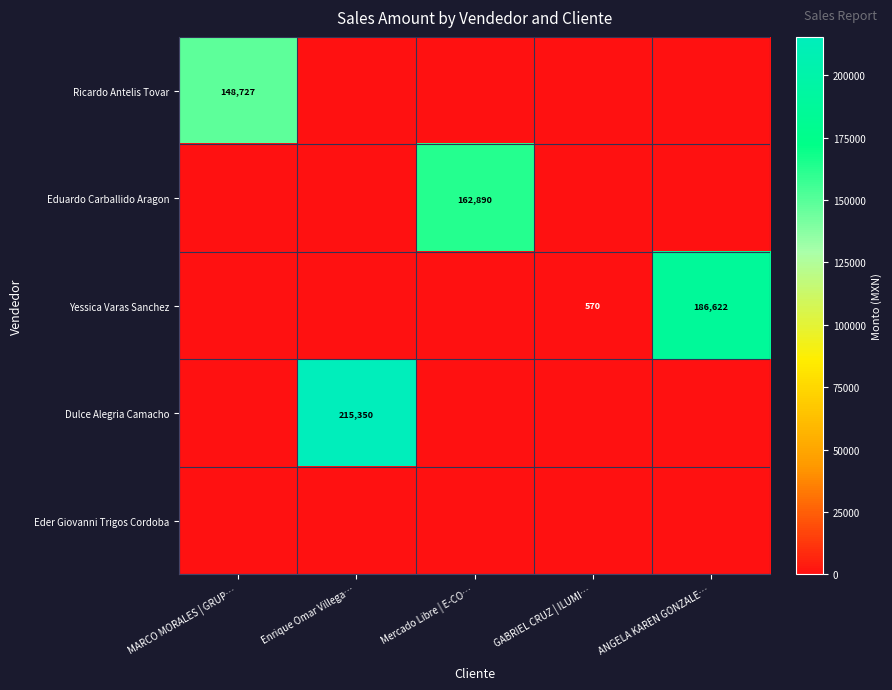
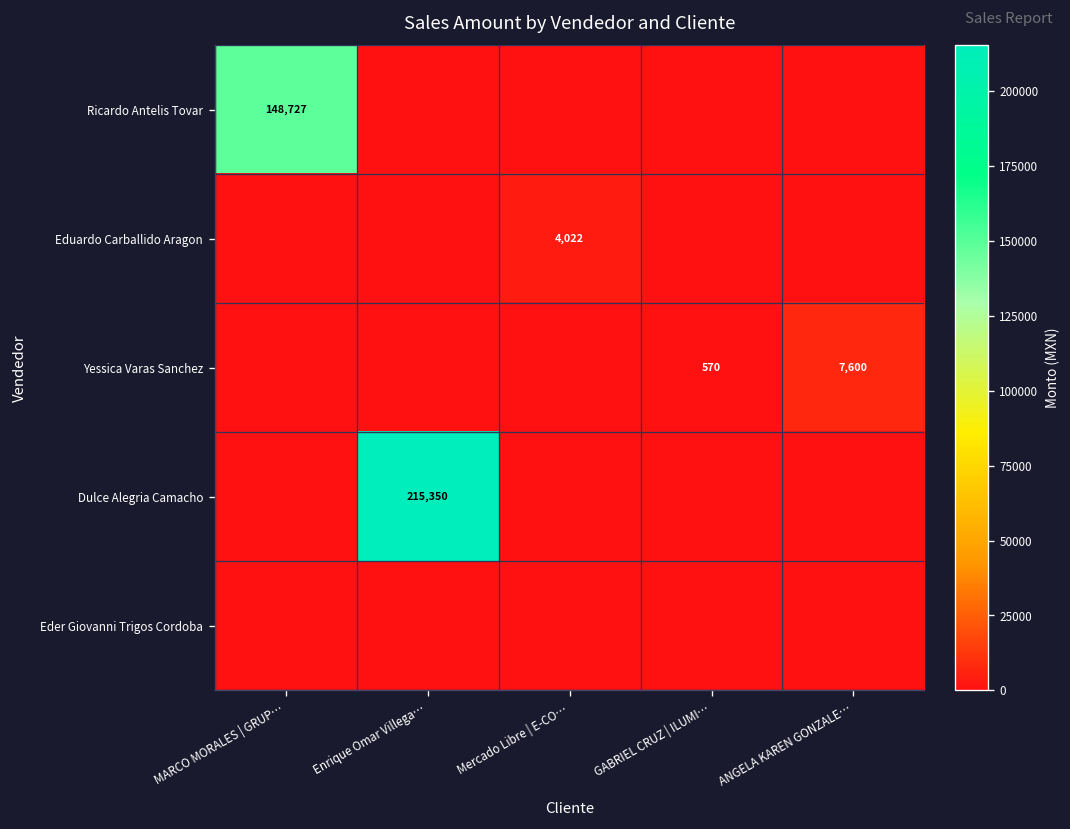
  {
    "Ricardo Antelis Tovar": {
      "MARCO MORALES | GRUP…": "148,727"
    },
    "Eduardo Carballido Aragon": {
-     "Mercado Libre | E-CO…": "162,890"
+     "Mercado Libre | E-CO…": "4,022"
    },
    "Yessica Varas Sanchez": {
      "GABRIEL CRUZ | ILUMI…": "570",
-     "ANGELA KAREN GONZALE…": "186,622"
+     "ANGELA KAREN GONZALE…": "7,600"
    },
    "Dulce Alegria Camacho": {
      "Enrique Omar Villega…": "215,350"
    }
  }
